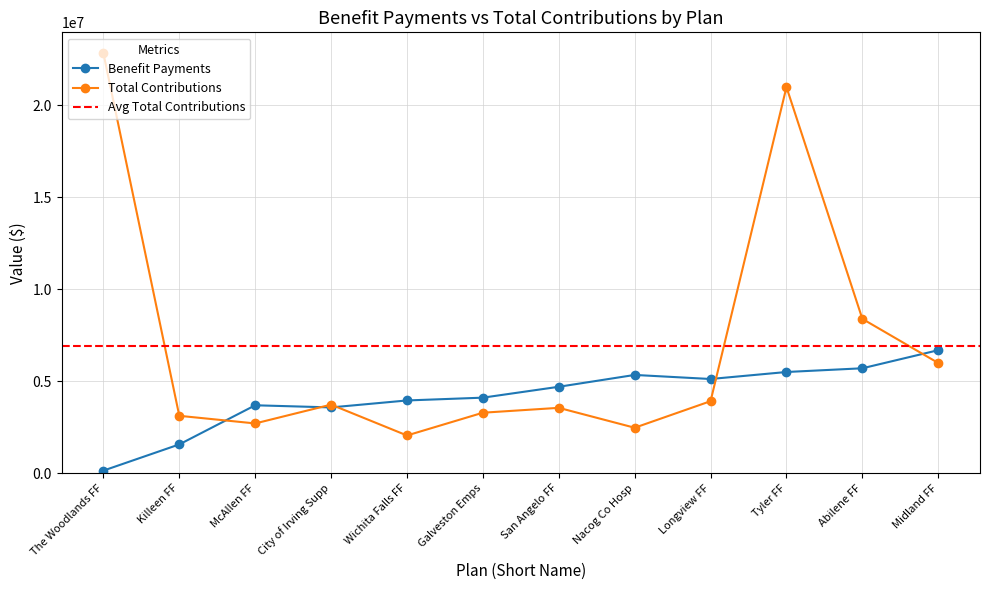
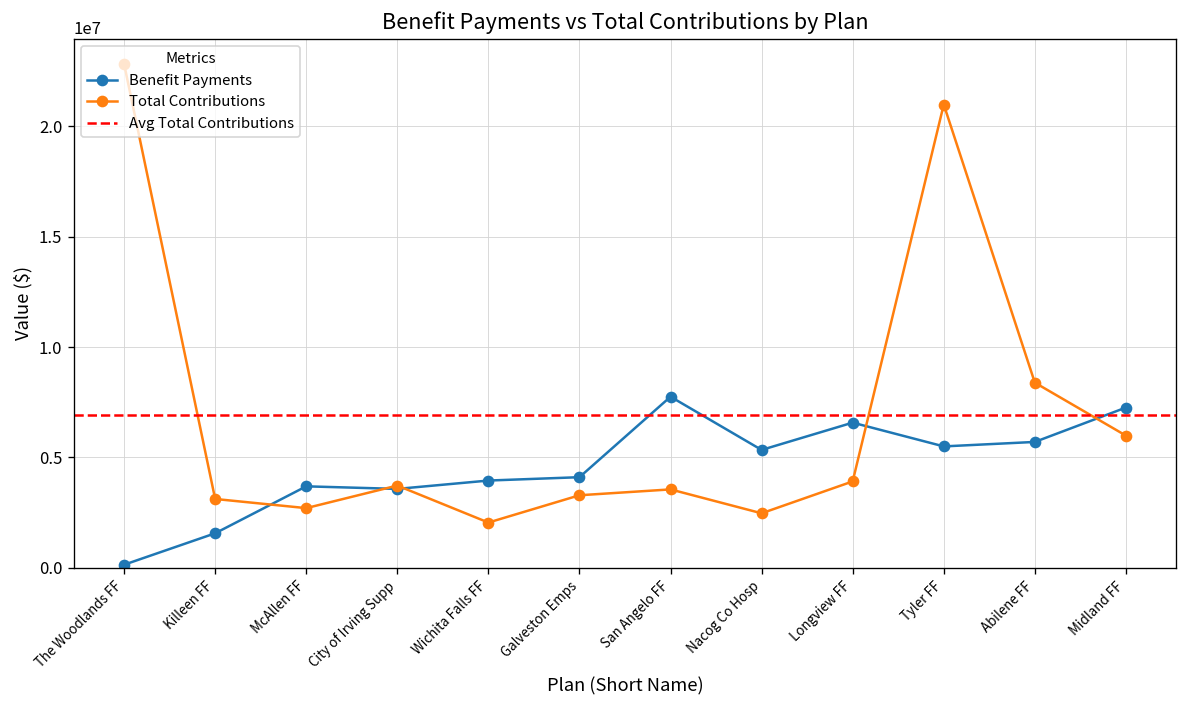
  {
    "Benefit Payments": {
      "The Woodlands FF": 100000,
      "Killeen FF": 1600000,
      "McAllen FF": 3700000,
      "City of Irving Supp": 3600000,
      "Wichita Falls FF": 4000000,
      "Galveston Emps": 4100000,
-     "San Angelo FF": 4700000,
+     "San Angelo FF": 7800000,
      "Nacog Co Hosp": 5300000,
-     "Longview FF": 5100000,
+     "Longview FF": 6600000,
      "Tyler FF": 5500000,
      "Abilene FF": 5700000,
-     "Midland FF": 6700000
+     "Midland FF": 7300000
    },
    "Total Contributions": {
      "Killeen FF": 3100000,
      "McAllen FF": 2700000,
      "City of Irving Supp": 3700000,
      "Wichita Falls FF": 2000000,
      "Galveston Emps": 3300000,
      "San Angelo FF": 3500000,
      "Nacog Co Hosp": 2500000,
      "Longview FF": 3900000,
      "Tyler FF": 21000000,
      "Abilene FF": 8400000,
      "Midland FF": 6000000
    }
  }
